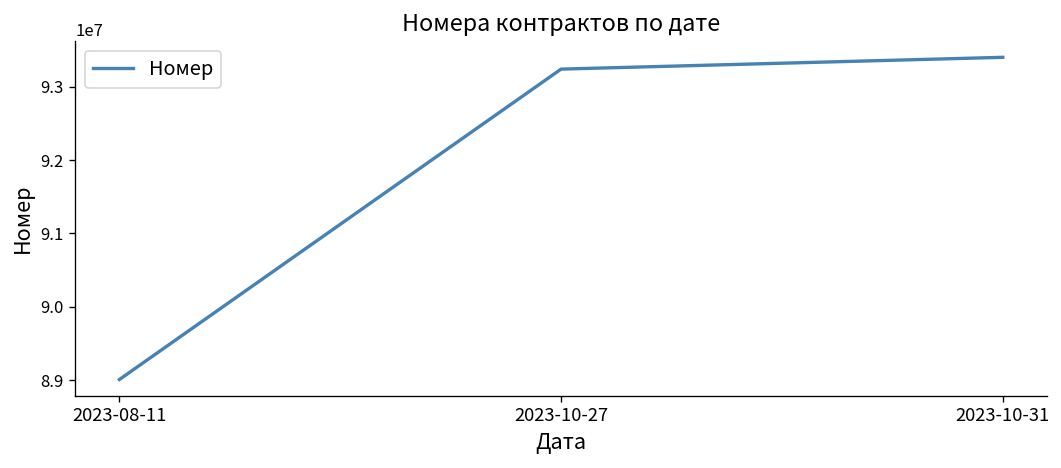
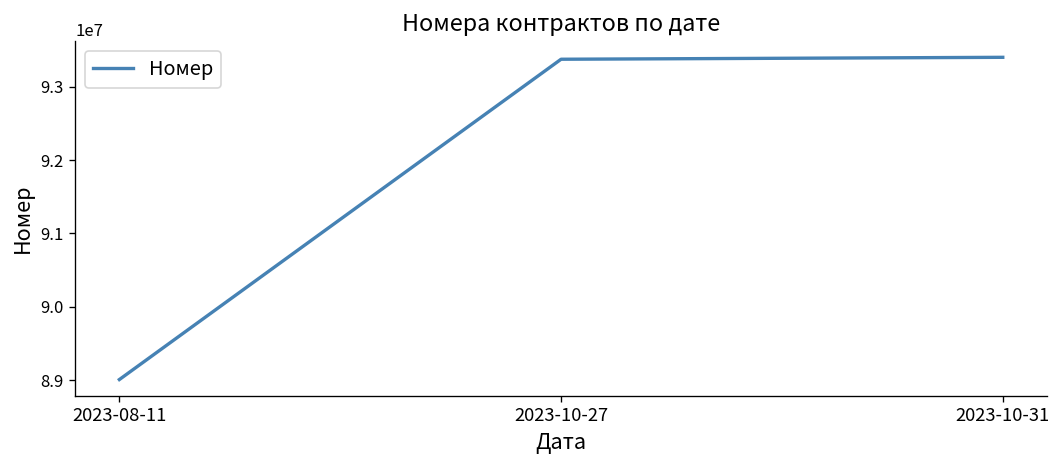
  {
    "2023-08-11": 89000000,
-   "2023-10-27": 93200000,
+   "2023-10-27": 93400000,
    "2023-10-31": 93400000
  }
